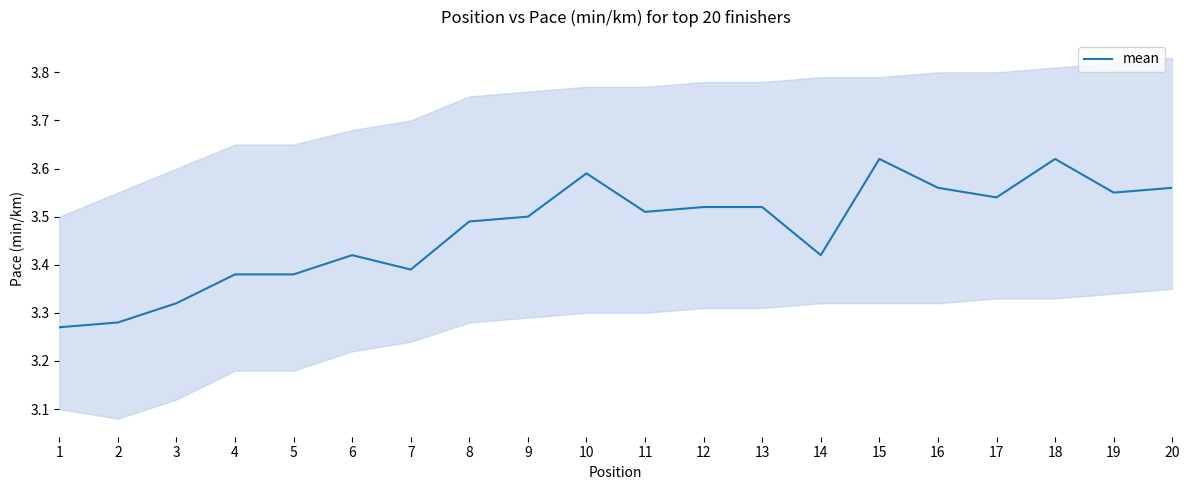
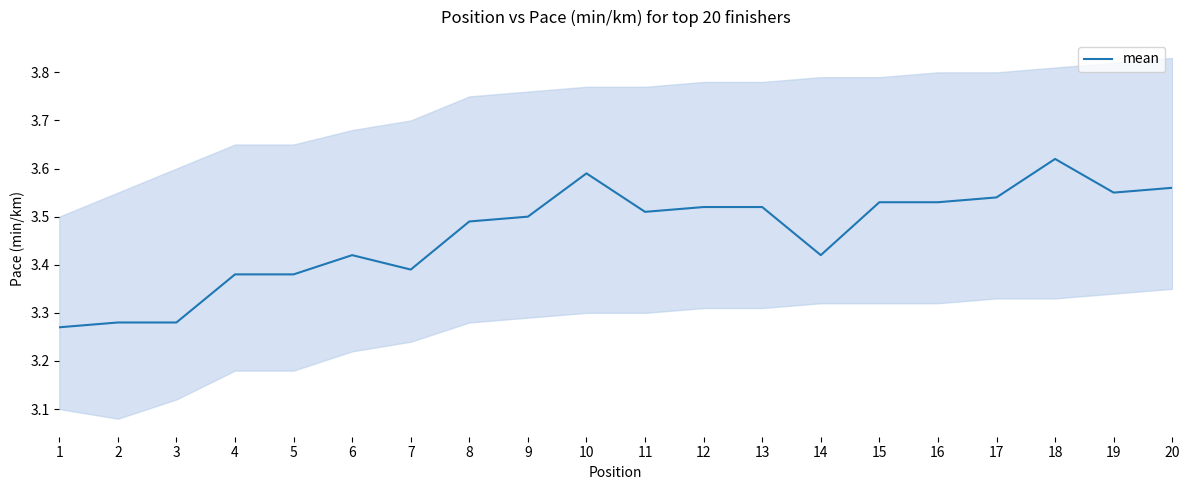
  {
    "mean": {
      "1": 3.27,
      "2": 3.28,
-     "3": 3.32,
+     "3": 3.28,
      "4": 3.38,
      "5": 3.38,
      "6": 3.42,
      "7": 3.39,
      "8": 3.49,
      "9": 3.50,
      "10": 3.59,
      "11": 3.51,
      "12": 3.52,
      "13": 3.52,
      "14": 3.42,
-     "15": 3.62,
-     "16": 3.56,
+     "15": 3.53,
+     "16": 3.53,
      "17": 3.54,
      "18": 3.62,
      "19": 3.55,
      "20": 3.56
    }
  }
